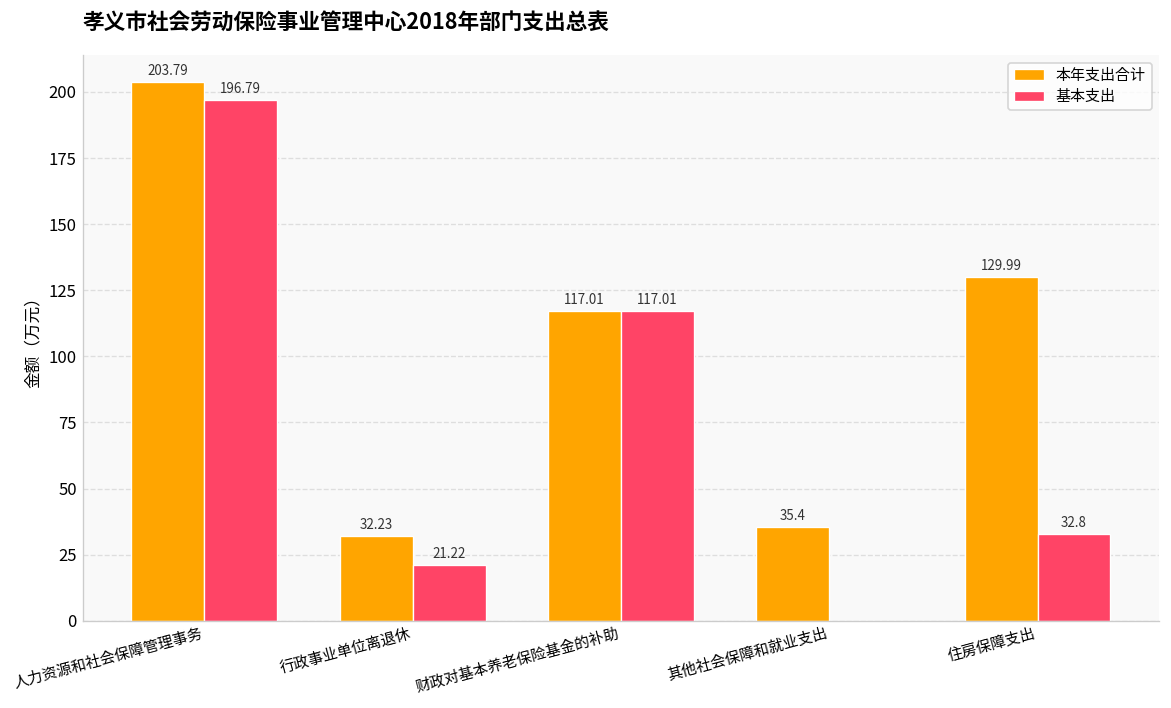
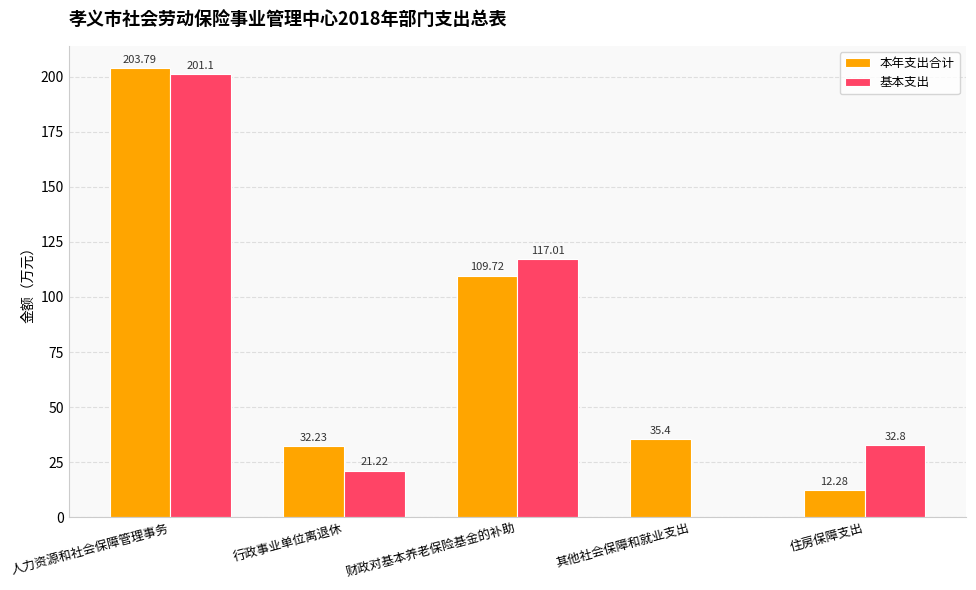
  {
    "本年支出合计": {
      "人力资源和社会保障管理事务": 203.79,
      "行政事业单位离退休": 32.23,
-     "财政对基本养老保险基金的补助": 117.01,
+     "财政对基本养老保险基金的补助": 109.72,
      "其他社会保障和就业支出": 35.4,
-     "住房保障支出": 129.99
+     "住房保障支出": 12.28
    },
    "基本支出": {
-     "人力资源和社会保障管理事务": 196.79,
+     "人力资源和社会保障管理事务": 201.1,
      "行政事业单位离退休": 21.22,
      "财政对基本养老保险基金的补助": 117.01,
      "住房保障支出": 32.8
    }
  }
